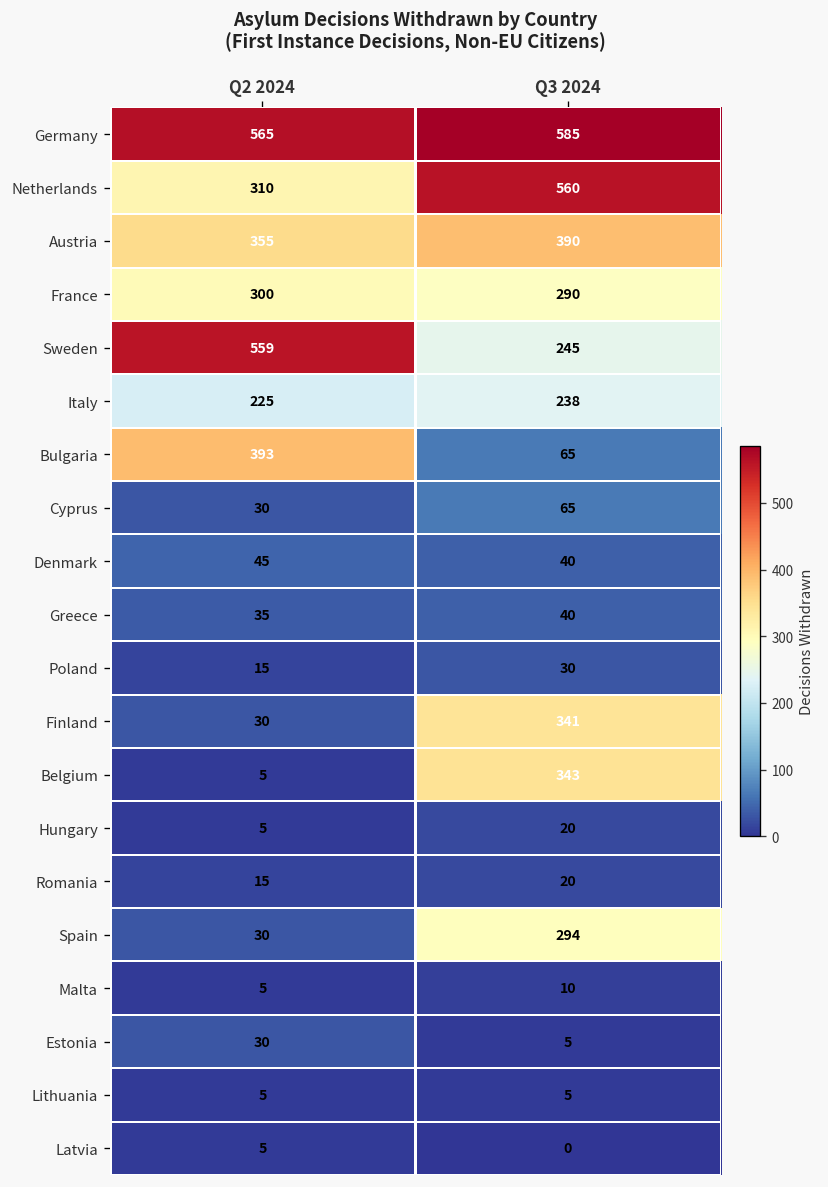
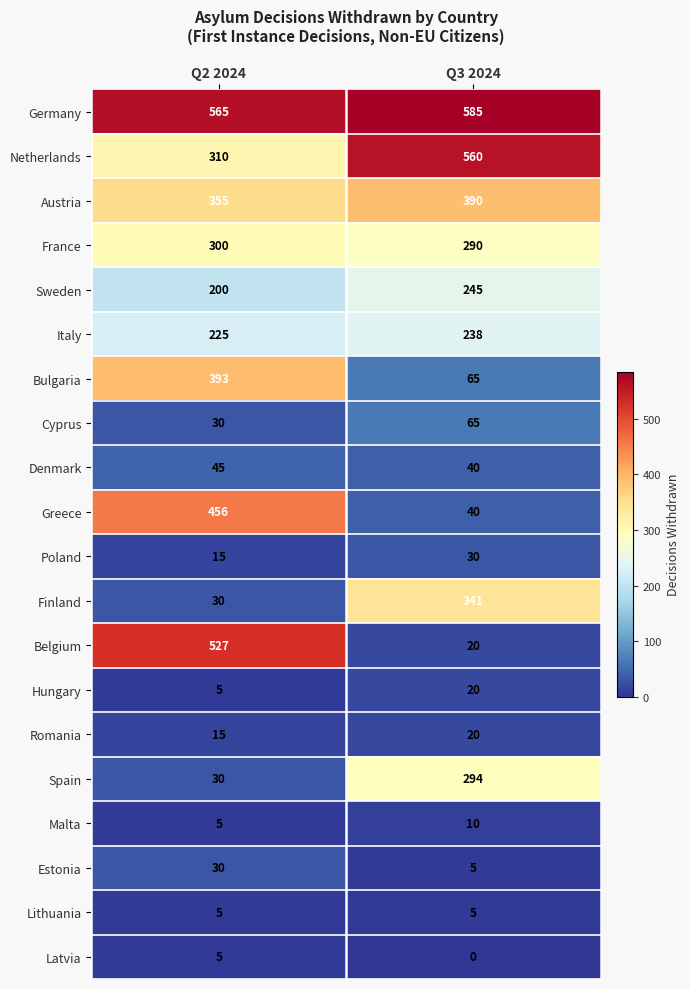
  {
    "Germany": {
      "Q2 2024": 565,
      "Q3 2024": 585
    },
    "Netherlands": {
      "Q2 2024": 310,
      "Q3 2024": 560
    },
    "Austria": {
      "Q2 2024": 355,
      "Q3 2024": 390
    },
    "France": {
      "Q2 2024": 300,
      "Q3 2024": 290
    },
    "Sweden": {
-     "Q2 2024": 559,
+     "Q2 2024": 200,
      "Q3 2024": 245
    },
    "Italy": {
      "Q2 2024": 225,
      "Q3 2024": 238
    },
    "Bulgaria": {
      "Q2 2024": 393,
      "Q3 2024": 65
    },
    "Cyprus": {
      "Q2 2024": 30,
      "Q3 2024": 65
    },
    "Denmark": {
      "Q2 2024": 45,
      "Q3 2024": 40
    },
    "Greece": {
-     "Q2 2024": 35,
+     "Q2 2024": 456,
      "Q3 2024": 40
    },
    "Poland": {
      "Q2 2024": 15,
      "Q3 2024": 30
    },
    "Finland": {
      "Q2 2024": 30,
      "Q3 2024": 341
    },
    "Belgium": {
-     "Q2 2024": 5,
-     "Q3 2024": 343
+     "Q2 2024": 527,
+     "Q3 2024": 20
    },
    "Hungary": {
      "Q2 2024": 5,
      "Q3 2024": 20
    },
    "Romania": {
      "Q2 2024": 15,
      "Q3 2024": 20
    },
    "Spain": {
      "Q2 2024": 30,
      "Q3 2024": 294
    },
    "Malta": {
      "Q2 2024": 5,
      "Q3 2024": 10
    },
    "Estonia": {
      "Q2 2024": 30,
      "Q3 2024": 5
    },
    "Lithuania": {
      "Q2 2024": 5,
      "Q3 2024": 5
    },
    "Latvia": {
      "Q2 2024": 5,
      "Q3 2024": 0
    }
  }
